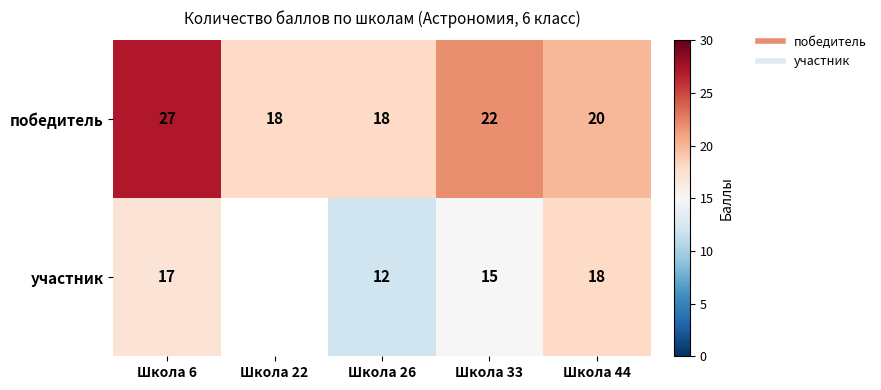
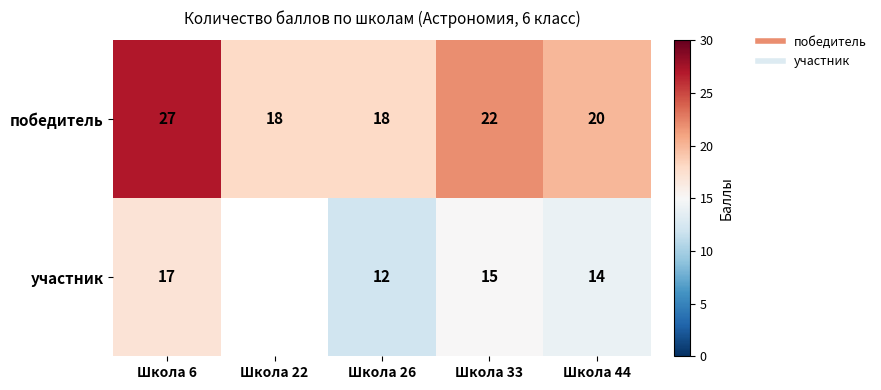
  {
    "победитель": {
      "Школа 6": 27,
      "Школа 22": 18,
      "Школа 26": 18,
      "Школа 33": 22,
      "Школа 44": 20
    },
    "участник": {
      "Школа 6": 17,
      "Школа 26": 12,
      "Школа 33": 15,
-     "Школа 44": 18
+     "Школа 44": 14
    }
  }
